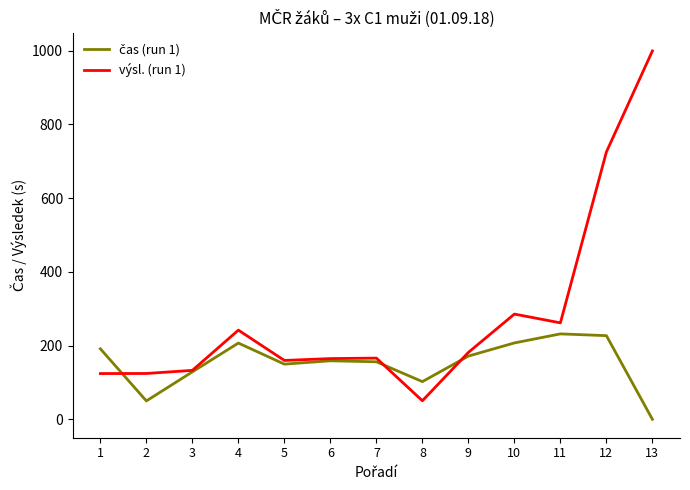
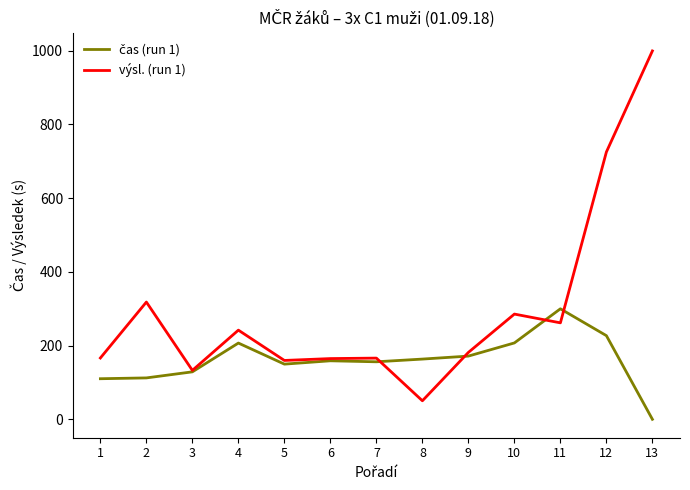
  {
    "čas (run 1)": {
-     "1": 190,
-     "2": 50,
+     "1": 110,
+     "2": 110,
      "4": 210,
      "5": 150,
      "7": 160,
-     "8": 100,
+     "8": 160,
      "9": 170,
      "10": 210,
-     "11": 230,
+     "11": 300,
      "12": 230,
      "13": 0
    },
    "výsl. (run 1)": {
-     "1": 120,
-     "2": 120,
+     "1": 170,
+     "2": 320,
      "4": 240,
      "5": 160,
      "7": 170,
      "8": 50,
      "9": 180,
      "10": 290,
      "11": 260,
      "12": 720,
      "13": 1000
    }
  }
